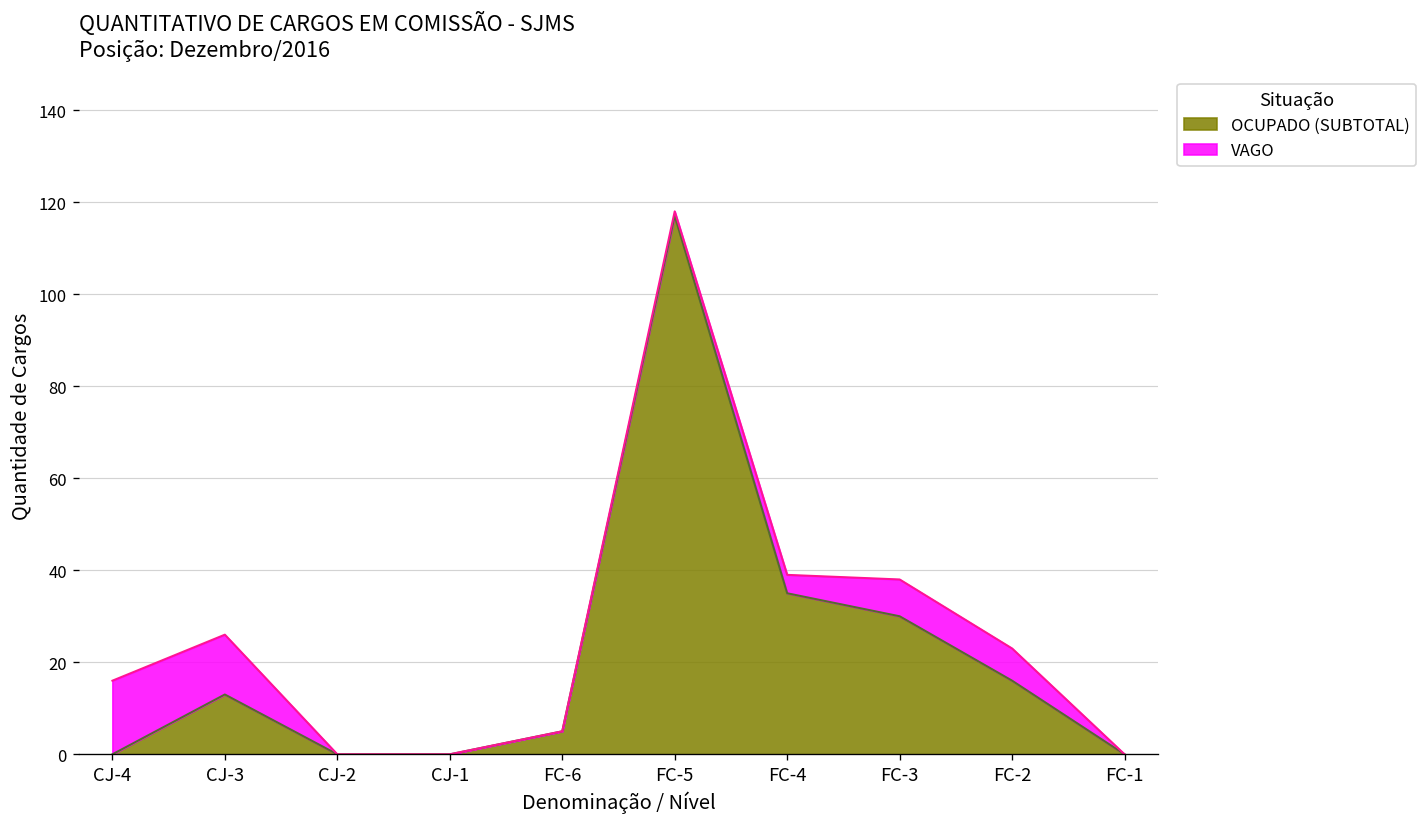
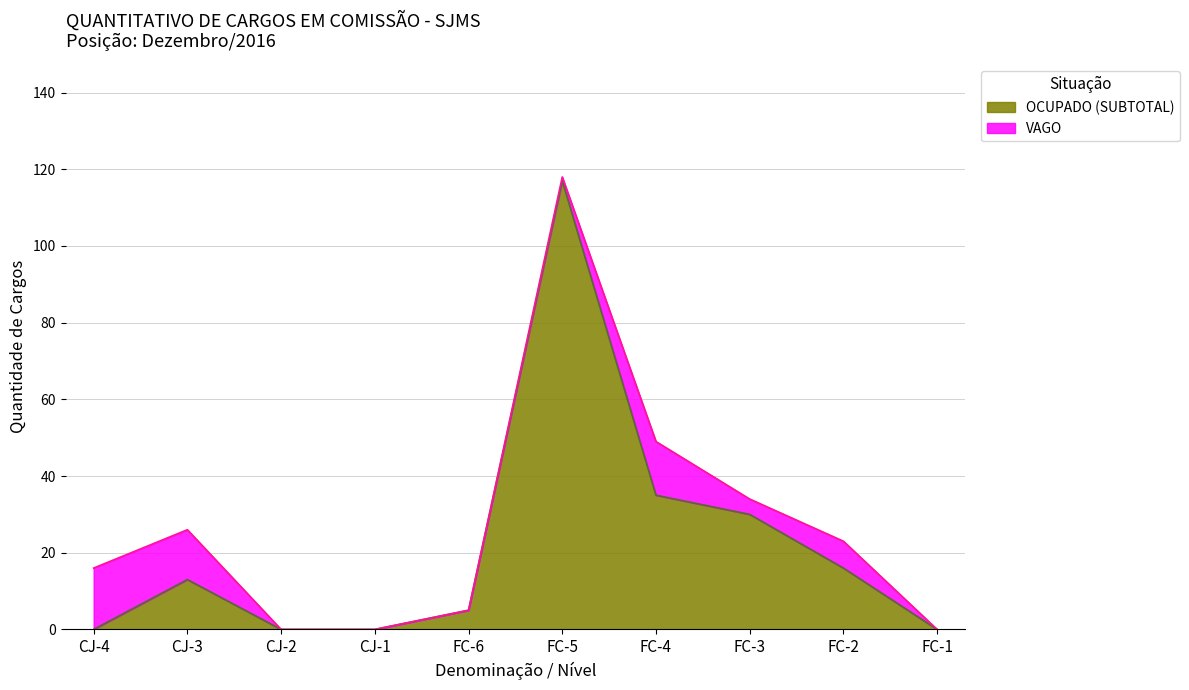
  {
    "OCUPADO (SUBTOTAL)": {
      "CJ-4": 0,
      "CJ-3": 13,
      "FC-5": 117,
      "FC-4": 35,
      "FC-3": 30,
      "FC-2": 16
    },
    "VAGO": {
      "CJ-4": 16,
      "CJ-3": 13,
      "FC-5": 1,
-     "FC-4": 4,
-     "FC-3": 8,
+     "FC-4": 14,
+     "FC-3": 4,
      "FC-2": 7
    }
  }
